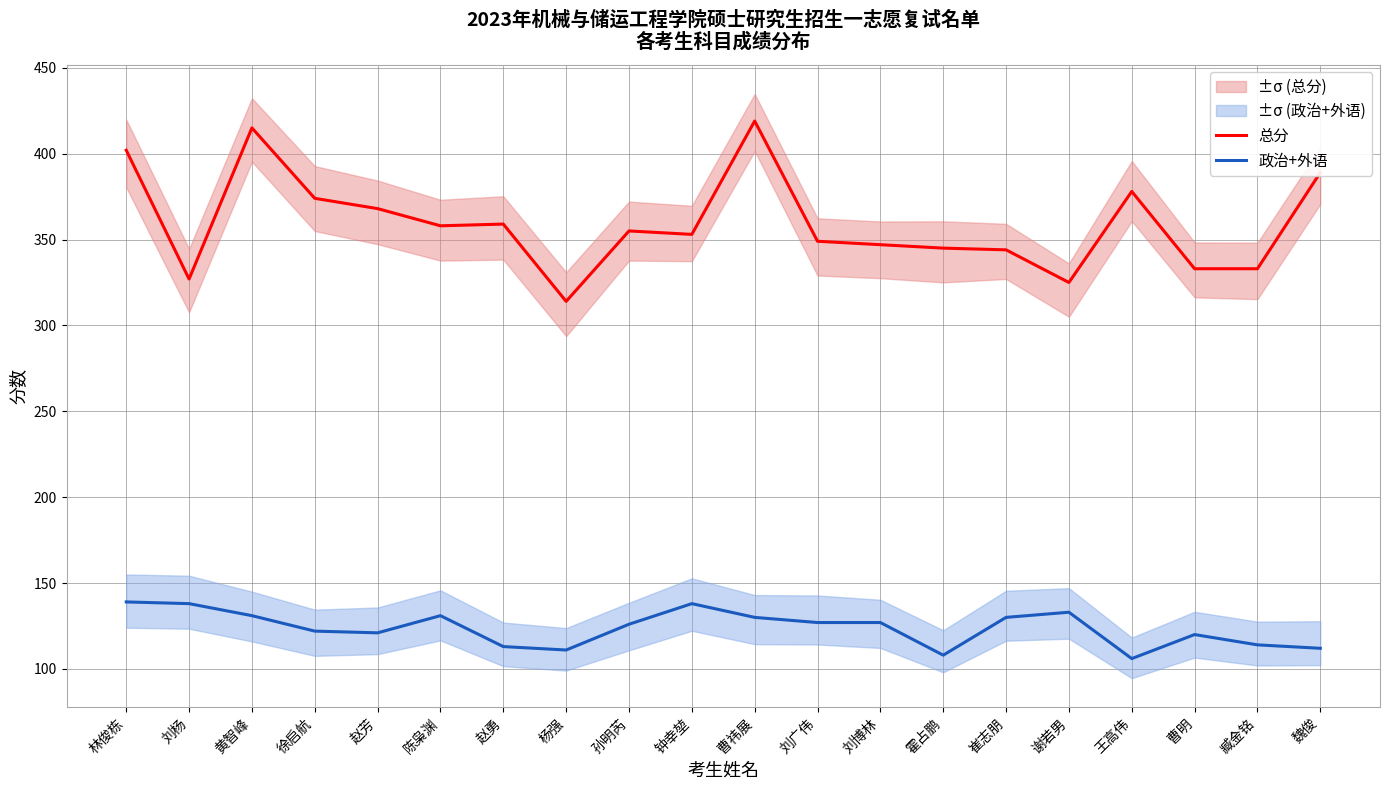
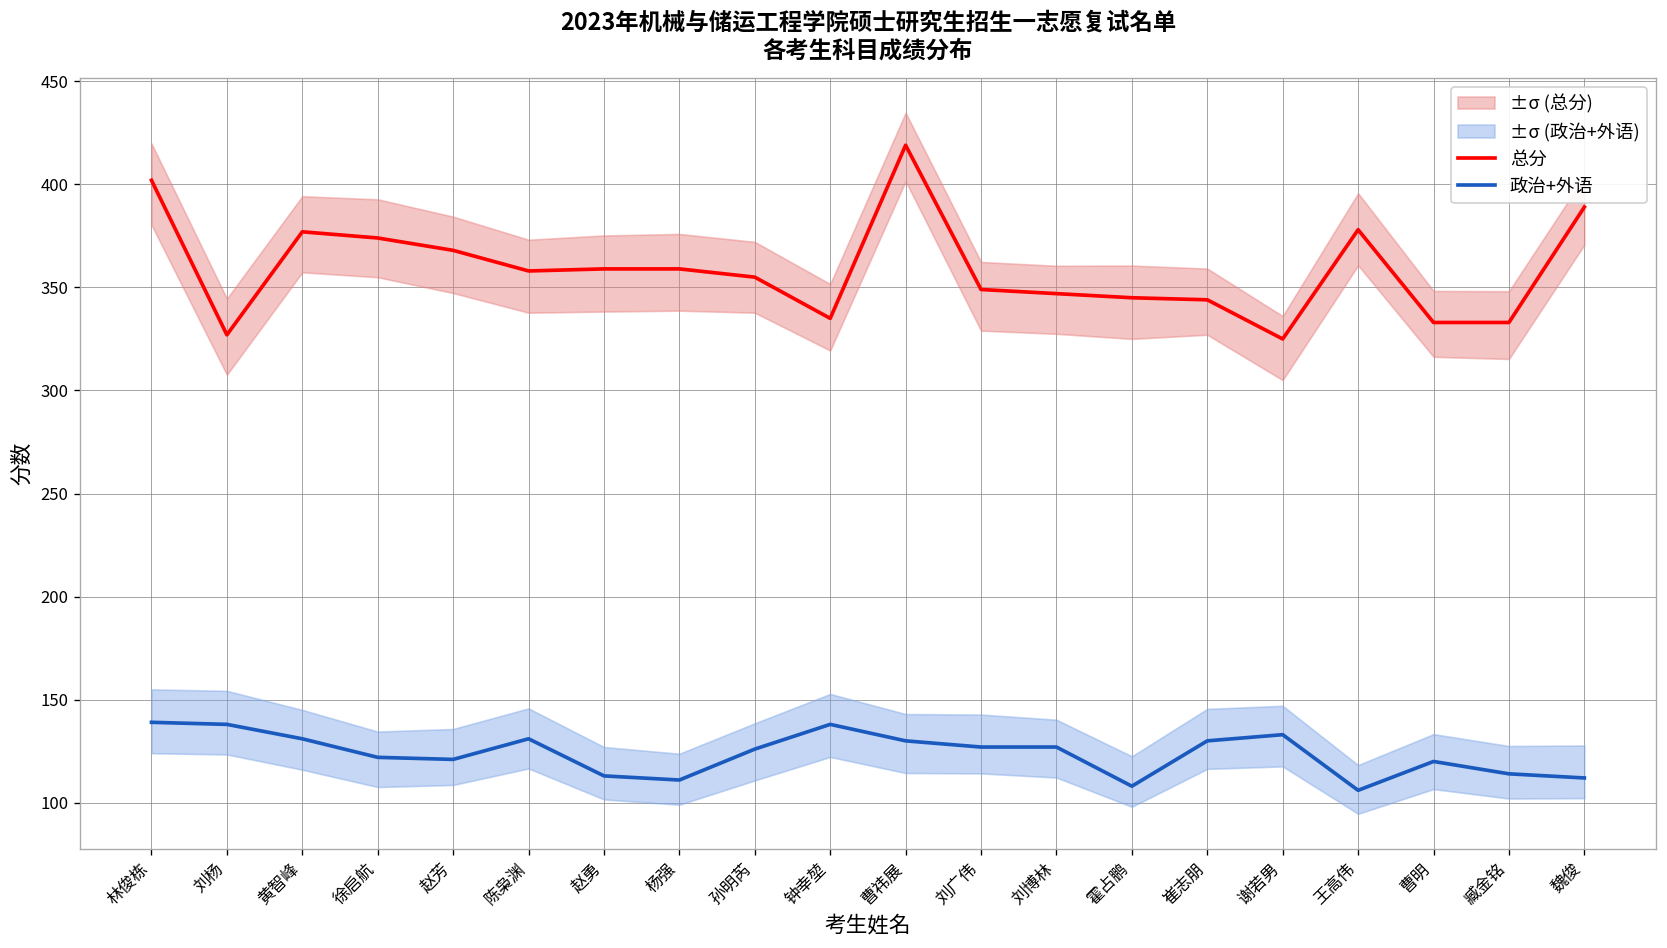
  {
    "总分": {
      "林俊栋": 402,
      "刘杨": 327,
-     "黄智峰": 415,
+     "黄智峰": 377,
      "徐启航": 374,
      "赵芳": 368,
      "陈枭渊": 358,
      "赵勇": 359,
-     "杨强": 314,
+     "杨强": 359,
      "孙明芮": 355,
-     "钟幸堃": 353,
+     "钟幸堃": 335,
      "曹祎展": 419,
      "刘广伟": 349,
      "刘博林": 347,
      "霍占鹏": 345,
      "崔志朋": 344,
      "谢若男": 325,
      "王高伟": 378,
      "曹明": 333,
      "臧金铭": 333
    },
    "政治+外语": {
      "林俊栋": 139,
      "刘杨": 138,
      "黄智峰": 131,
      "徐启航": 122,
      "赵芳": 121,
      "陈枭渊": 131,
      "赵勇": 113,
      "杨强": 111,
      "孙明芮": 126,
      "钟幸堃": 138,
      "曹祎展": 130,
      "刘广伟": 127,
      "刘博林": 127,
      "霍占鹏": 108,
      "崔志朋": 130,
      "谢若男": 133,
      "王高伟": 106,
      "曹明": 120,
      "臧金铭": 114,
      "魏俊": 112
    }
  }
